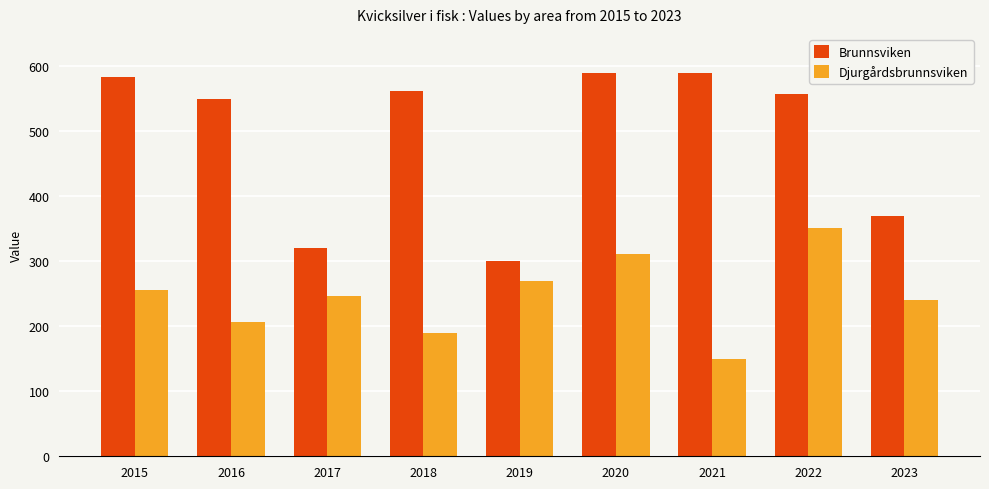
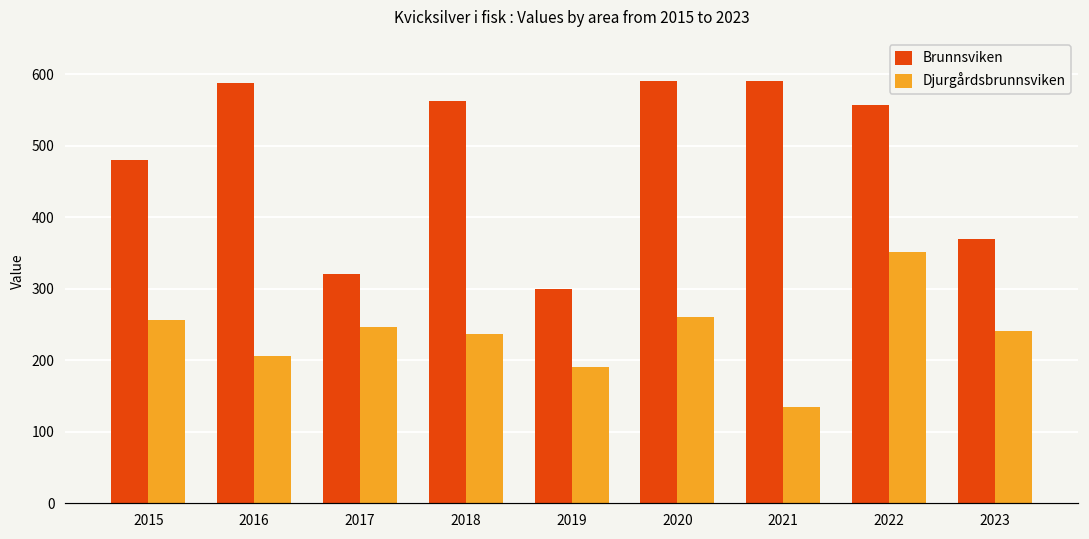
  {
    "Brunnsviken": {
-     "2015": 580,
-     "2016": 550,
+     "2015": 480,
+     "2016": 590,
      "2017": 320,
      "2018": 560,
      "2019": 300,
      "2020": 590,
      "2021": 590,
      "2022": 560,
      "2023": 370
    },
    "Djurgårdsbrunnsviken": {
      "2015": 260,
      "2016": 210,
      "2017": 250,
-     "2018": 190,
-     "2019": 270,
-     "2020": 310,
-     "2021": 150,
+     "2018": 240,
+     "2019": 190,
+     "2020": 260,
+     "2021": 130,
      "2022": 350,
      "2023": 240
    }
  }
